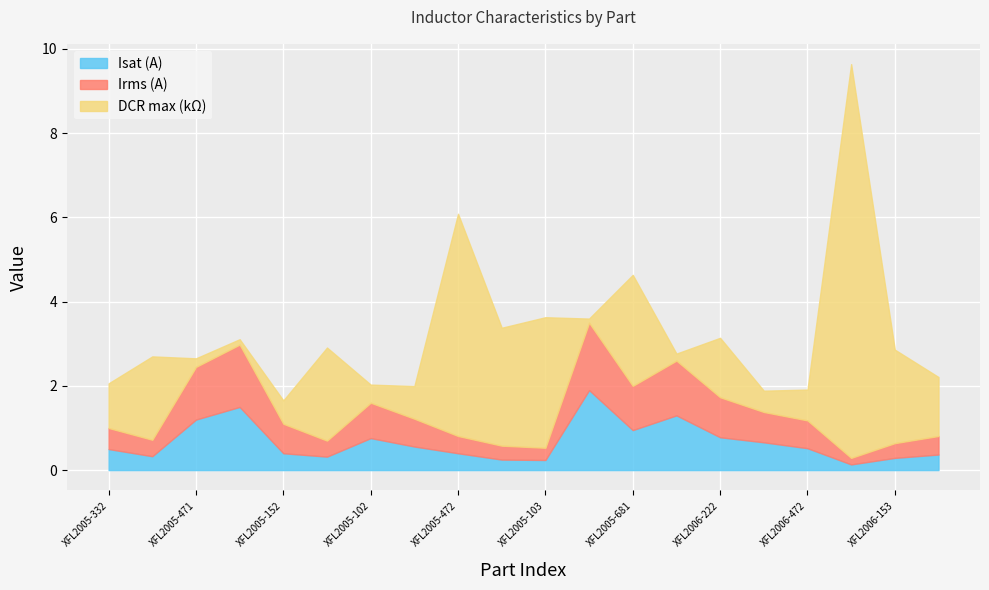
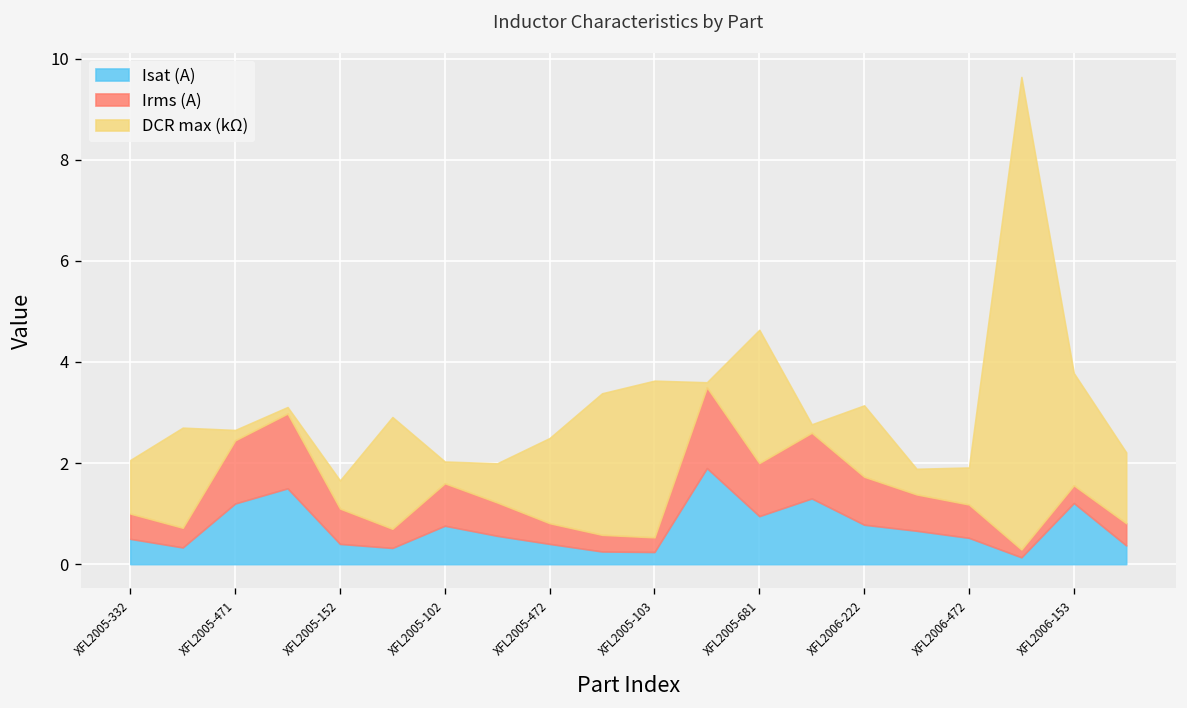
  {
    "Isat (A)": {
      "XFL2005-332": 0.5,
      "XFL2005-471": 1.2,
      "XFL2005-152": 0.4,
      "XFL2005-102": 0.8,
      "XFL2005-472": 0.4,
      "XFL2005-103": 0.2,
      "XFL2005-681": 1.0,
      "XFL2006-222": 0.8,
      "XFL2006-472": 0.5,
-     "XFL2006-153": 0.3
+     "XFL2006-153": 1.2
    },
    "Irms (A)": {
      "XFL2005-332": 0.5,
      "XFL2005-471": 1.3,
      "XFL2005-152": 0.7,
      "XFL2005-102": 0.8,
      "XFL2005-472": 0.4,
      "XFL2005-103": 0.3,
      "XFL2005-681": 1.1,
      "XFL2006-222": 1.0,
      "XFL2006-472": 0.7,
      "XFL2006-153": 0.3
    },
    "DCR max (kΩ)": {
      "XFL2005-332": 1.1,
      "XFL2005-471": 0.2,
      "XFL2005-152": 0.6,
      "XFL2005-102": 0.4,
-     "XFL2005-472": 5.3,
+     "XFL2005-472": 1.7,
      "XFL2005-103": 3.1,
      "XFL2005-681": 2.6,
      "XFL2006-222": 1.4,
      "XFL2006-472": 0.7,
      "XFL2006-153": 2.2
    }
  }
